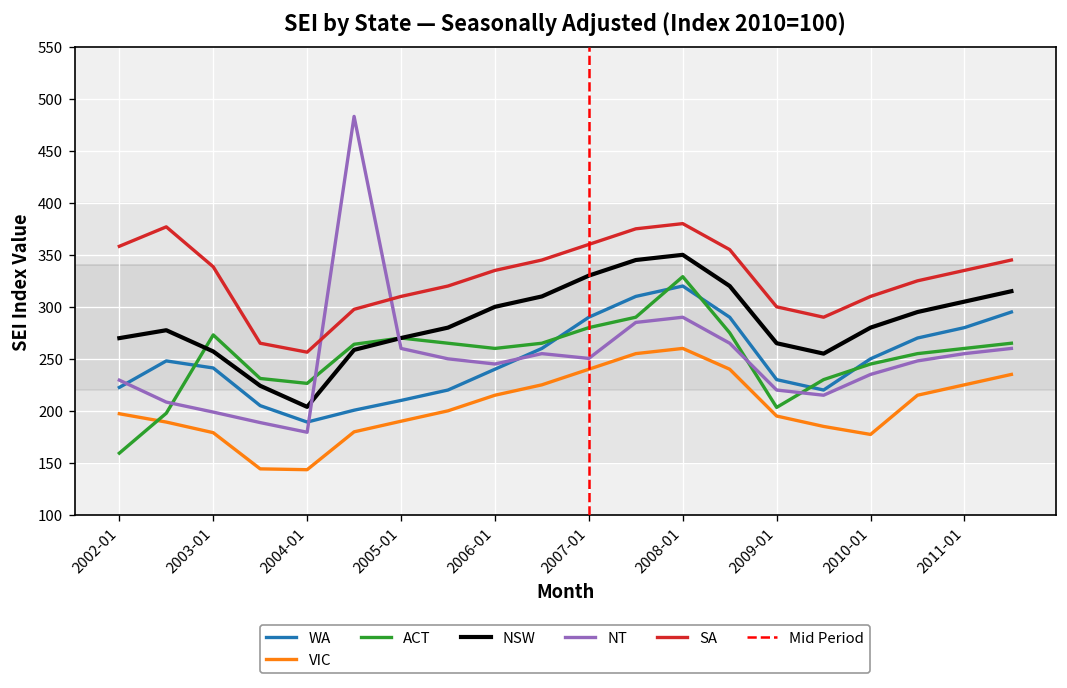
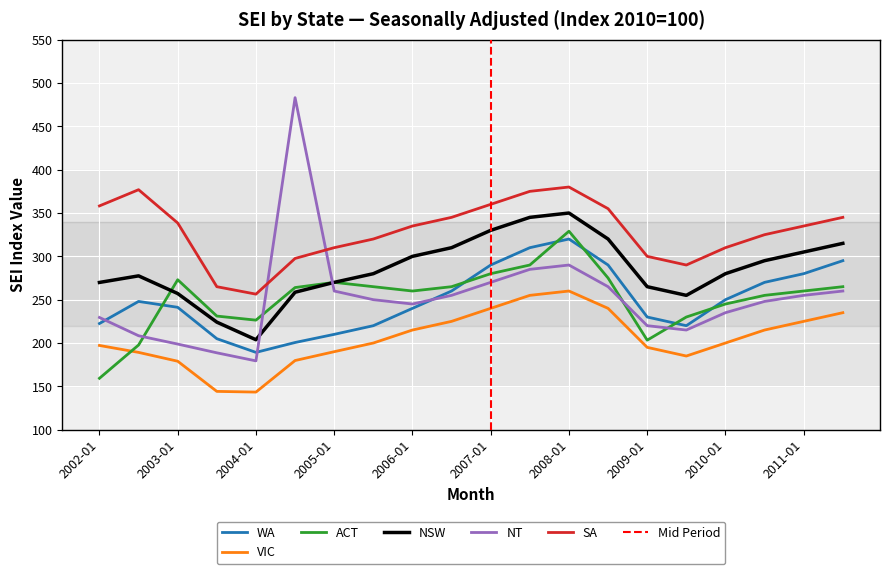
  {
    "WA": {
      "2002-01": 220,
      "2003-01": 240,
      "2004-01": 190,
      "2005-01": 210,
      "2006-01": 240,
      "2007-01": 290,
      "2008-01": 320,
      "2009-01": 230,
      "2010-01": 250,
      "2011-01": 280
    },
    "VIC": {
      "2002-01": 200,
      "2003-01": 180,
      "2004-01": 140,
      "2005-01": 190,
      "2006-01": 220,
      "2007-01": 240,
      "2008-01": 260,
      "2009-01": 200,
-     "2010-01": 180,
+     "2010-01": 200,
      "2011-01": 230
    },
    "ACT": {
      "2002-01": 160,
      "2003-01": 270,
      "2004-01": 230,
      "2006-01": 260,
      "2007-01": 280,
      "2008-01": 330,
      "2009-01": 200,
      "2010-01": 250,
      "2011-01": 260
    },
    "NSW": {
      "2002-01": 270,
      "2003-01": 260,
      "2004-01": 200,
      "2006-01": 300,
      "2007-01": 330,
      "2008-01": 350,
      "2009-01": 270,
      "2010-01": 280,
      "2011-01": 310
    },
    "NT": {
      "2002-01": 230,
      "2003-01": 200,
      "2004-01": 180,
      "2005-01": 260,
      "2006-01": 250,
-     "2007-01": 250,
+     "2007-01": 270,
      "2008-01": 290,
      "2009-01": 220,
      "2010-01": 240,
      "2011-01": 260
    },
    "SA": {
      "2002-01": 360,
      "2003-01": 340,
      "2004-01": 260,
      "2005-01": 310,
      "2006-01": 340,
      "2007-01": 360,
      "2008-01": 380,
      "2009-01": 300,
      "2010-01": 310,
      "2011-01": 340
    }
  }
